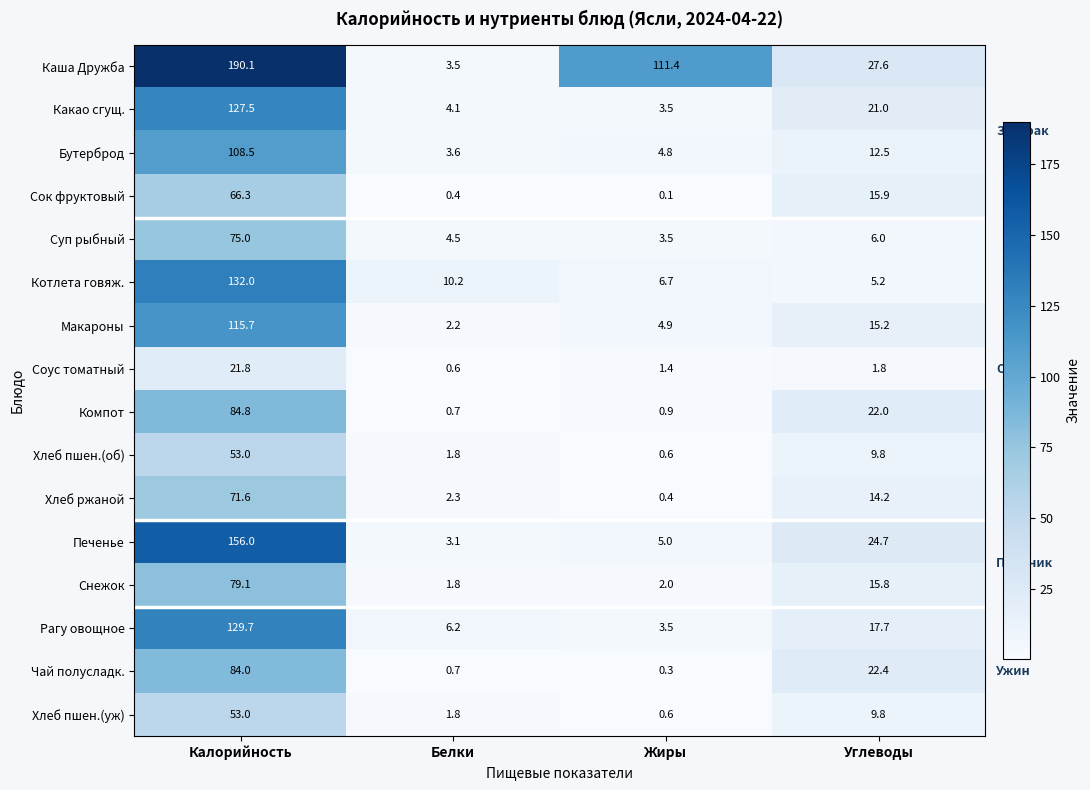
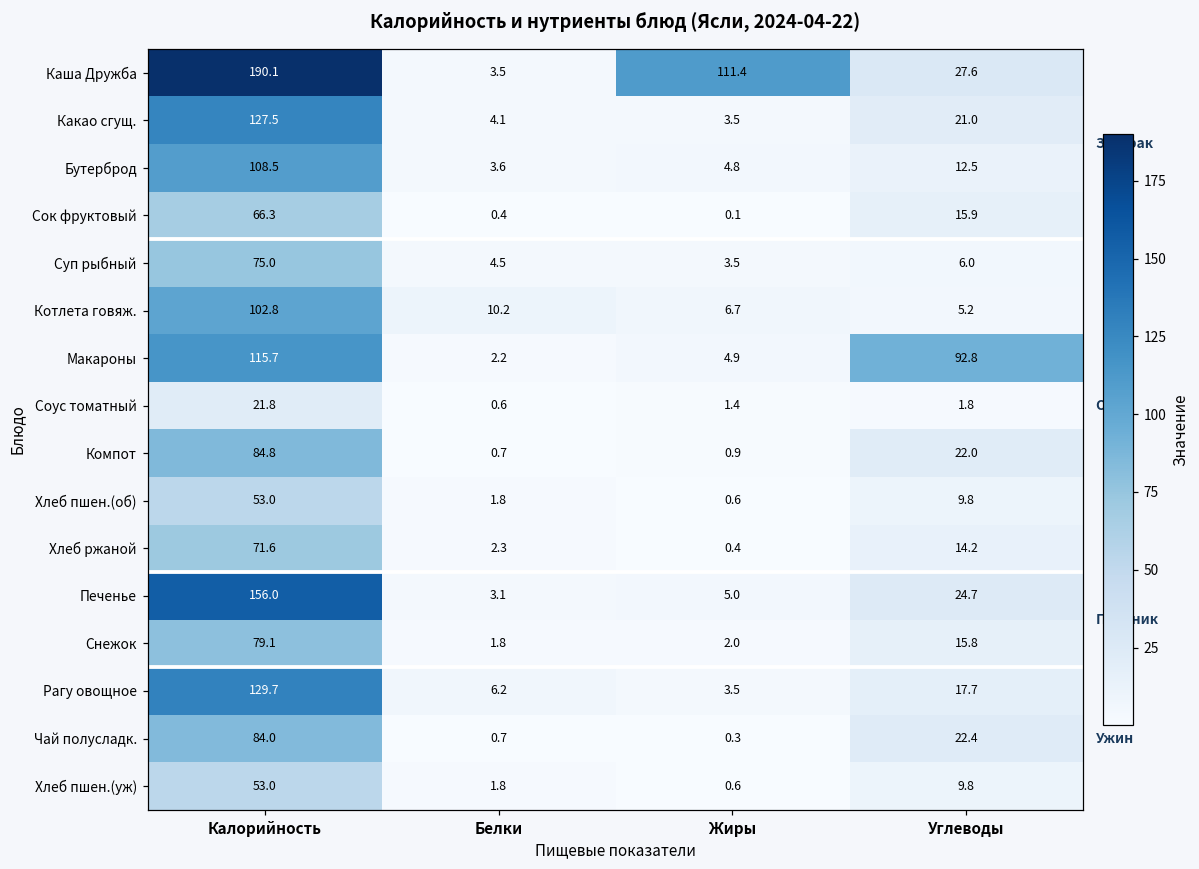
  {
    "Каша Дружба": {
      "Калорийность": 190.1,
      "Белки": 3.5,
      "Жиры": 111.4,
      "Углеводы": 27.6
    },
    "Какао сгущ.": {
      "Калорийность": 127.5,
      "Белки": 4.1,
      "Жиры": 3.5,
      "Углеводы": 21.0
    },
    "Бутерброд": {
      "Калорийность": 108.5,
      "Белки": 3.6,
      "Жиры": 4.8,
      "Углеводы": 12.5
    },
    "Сок фруктовый": {
      "Калорийность": 66.3,
      "Белки": 0.4,
      "Жиры": 0.1,
      "Углеводы": 15.9
    },
    "Суп рыбный": {
      "Калорийность": 75.0,
      "Белки": 4.5,
      "Жиры": 3.5,
      "Углеводы": 6.0
    },
    "Котлета говяж.": {
-     "Калорийность": 132.0,
+     "Калорийность": 102.8,
      "Белки": 10.2,
      "Жиры": 6.7,
      "Углеводы": 5.2
    },
    "Макароны": {
      "Калорийность": 115.7,
      "Белки": 2.2,
      "Жиры": 4.9,
-     "Углеводы": 15.2
+     "Углеводы": 92.8
    },
    "Соус томатный": {
      "Калорийность": 21.8,
      "Белки": 0.6,
      "Жиры": 1.4,
      "Углеводы": 1.8
    },
    "Компот": {
      "Калорийность": 84.8,
      "Белки": 0.7,
      "Жиры": 0.9,
      "Углеводы": 22.0
    },
    "Хлеб пшен.(об)": {
      "Калорийность": 53.0,
      "Белки": 1.8,
      "Жиры": 0.6,
      "Углеводы": 9.8
    },
    "Хлеб ржаной": {
      "Калорийность": 71.6,
      "Белки": 2.3,
      "Жиры": 0.4,
      "Углеводы": 14.2
    },
    "Печенье": {
      "Калорийность": 156.0,
      "Белки": 3.1,
      "Жиры": 5.0,
      "Углеводы": 24.7
    },
    "Снежок": {
      "Калорийность": 79.1,
      "Белки": 1.8,
      "Жиры": 2.0,
      "Углеводы": 15.8
    },
    "Рагу овощное": {
      "Калорийность": 129.7,
      "Белки": 6.2,
      "Жиры": 3.5,
      "Углеводы": 17.7
    },
    "Чай полусладк.": {
      "Калорийность": 84.0,
      "Белки": 0.7,
      "Жиры": 0.3,
      "Углеводы": 22.4
    },
    "Хлеб пшен.(уж)": {
      "Калорийность": 53.0,
      "Белки": 1.8,
      "Жиры": 0.6,
      "Углеводы": 9.8
    }
  }
